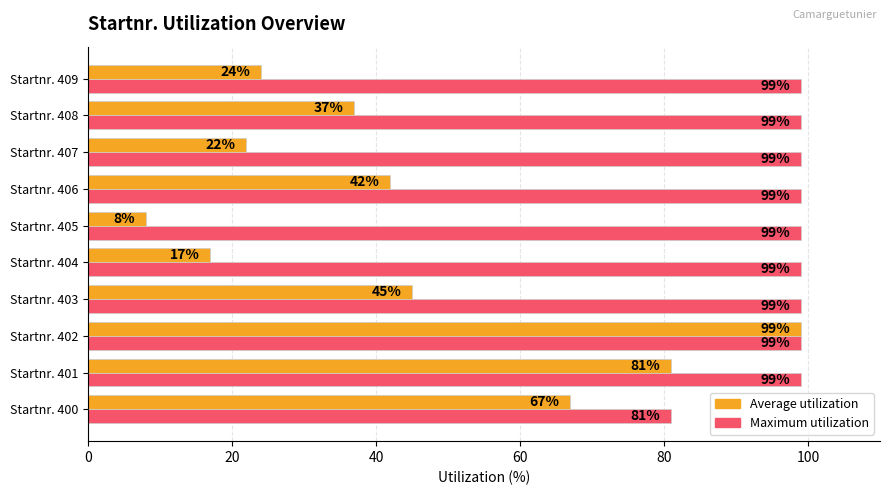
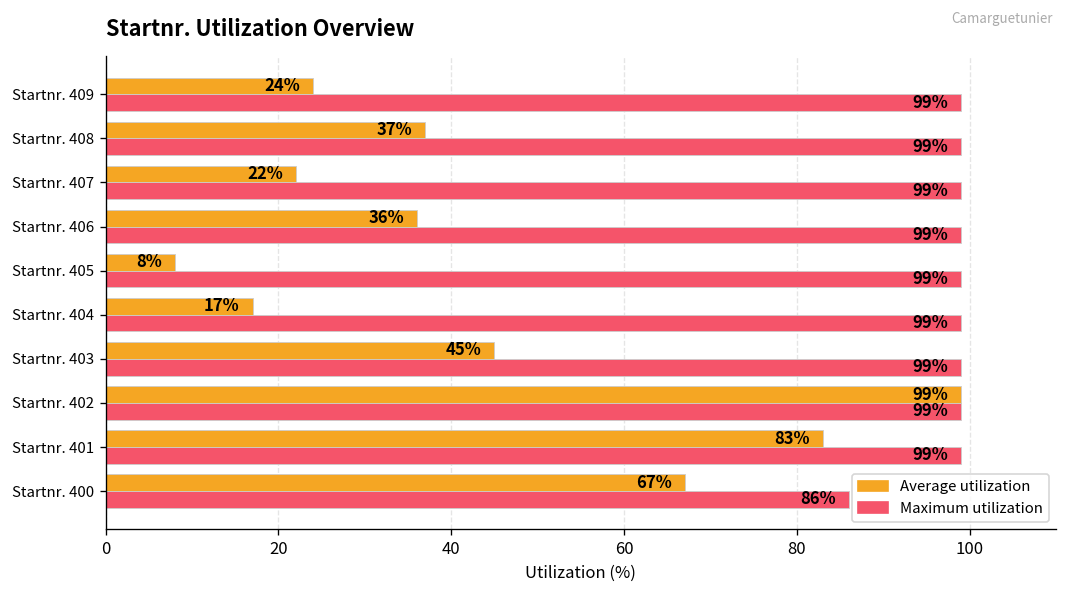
  {
    "Maximum utilization": {
      "Startnr. 409": "99%",
      "Startnr. 408": "99%",
      "Startnr. 407": "99%",
      "Startnr. 406": "99%",
      "Startnr. 405": "99%",
      "Startnr. 404": "99%",
      "Startnr. 403": "99%",
      "Startnr. 402": "99%",
      "Startnr. 401": "99%",
-     "Startnr. 400": "81%"
+     "Startnr. 400": "86%"
    },
    "Average utilization": {
      "Startnr. 409": "24%",
      "Startnr. 408": "37%",
      "Startnr. 407": "22%",
-     "Startnr. 406": "42%",
+     "Startnr. 406": "36%",
      "Startnr. 405": "8%",
      "Startnr. 404": "17%",
      "Startnr. 403": "45%",
      "Startnr. 402": "99%",
-     "Startnr. 401": "81%",
+     "Startnr. 401": "83%",
      "Startnr. 400": "67%"
    }
  }
